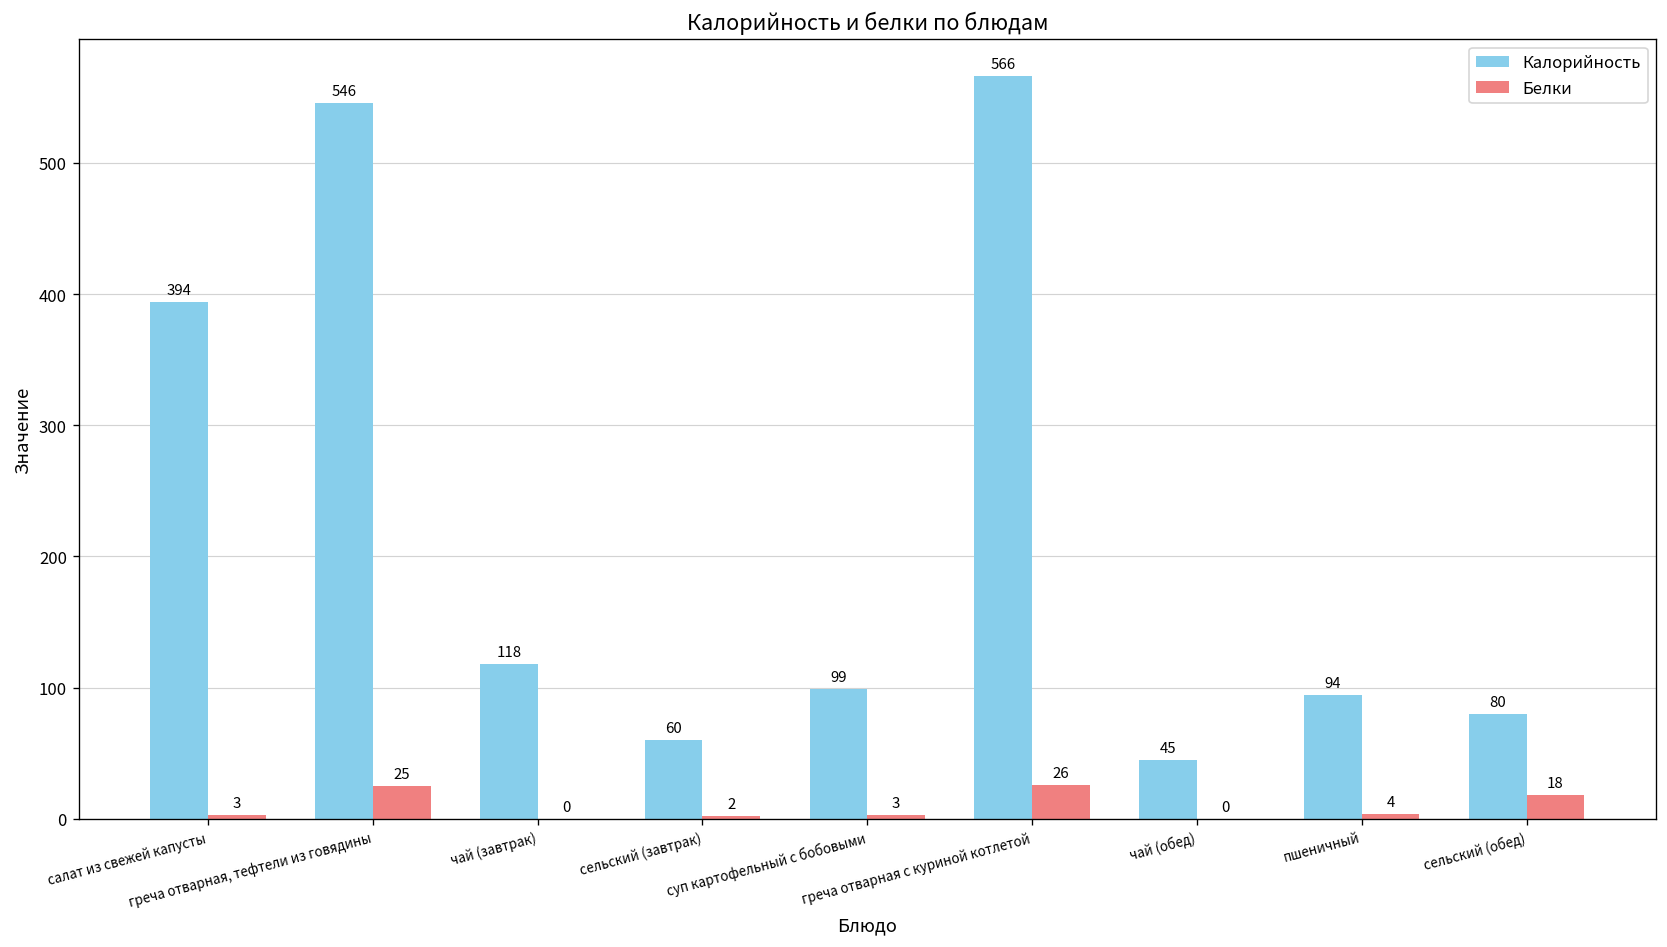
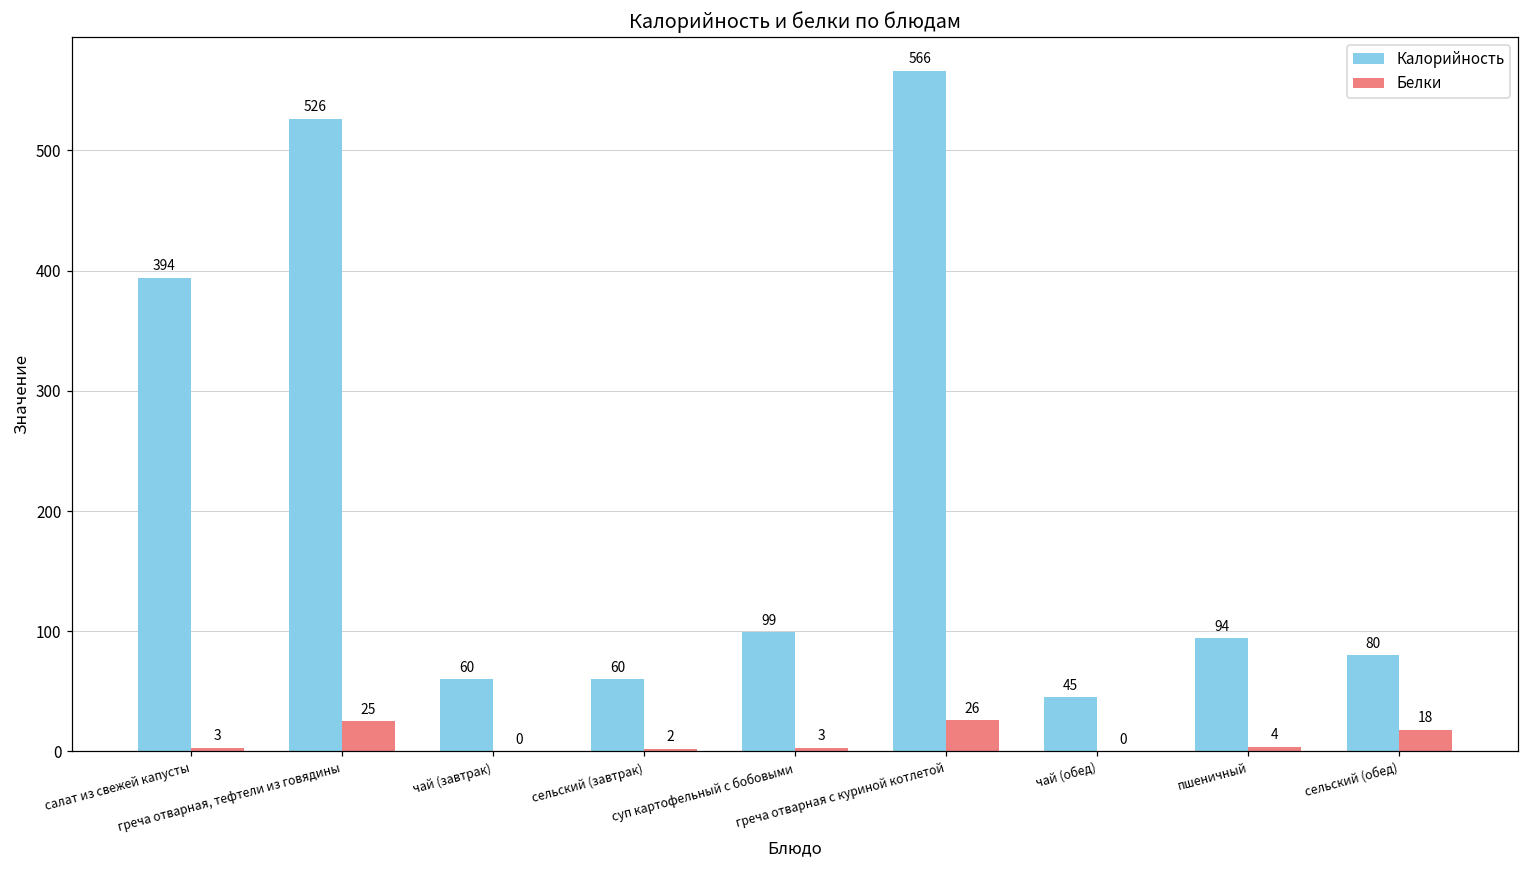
  {
    "Калорийность": {
      "салат из свежей капусты": 394,
-     "греча отварная, тефтели из говядины": 546,
-     "чай (завтрак)": 118,
+     "греча отварная, тефтели из говядины": 526,
+     "чай (завтрак)": 60,
      "сельский (завтрак)": 60,
      "суп картофельный с бобовыми": 99,
      "греча отварная с куриной котлетой": 566,
      "чай (обед)": 45,
      "пшеничный": 94,
      "сельский (обед)": 80
    },
    "Белки": {
      "салат из свежей капусты": 3,
      "греча отварная, тефтели из говядины": 25,
      "чай (завтрак)": 0,
      "сельский (завтрак)": 2,
      "суп картофельный с бобовыми": 3,
      "греча отварная с куриной котлетой": 26,
      "чай (обед)": 0,
      "пшеничный": 4,
      "сельский (обед)": 18
    }
  }
